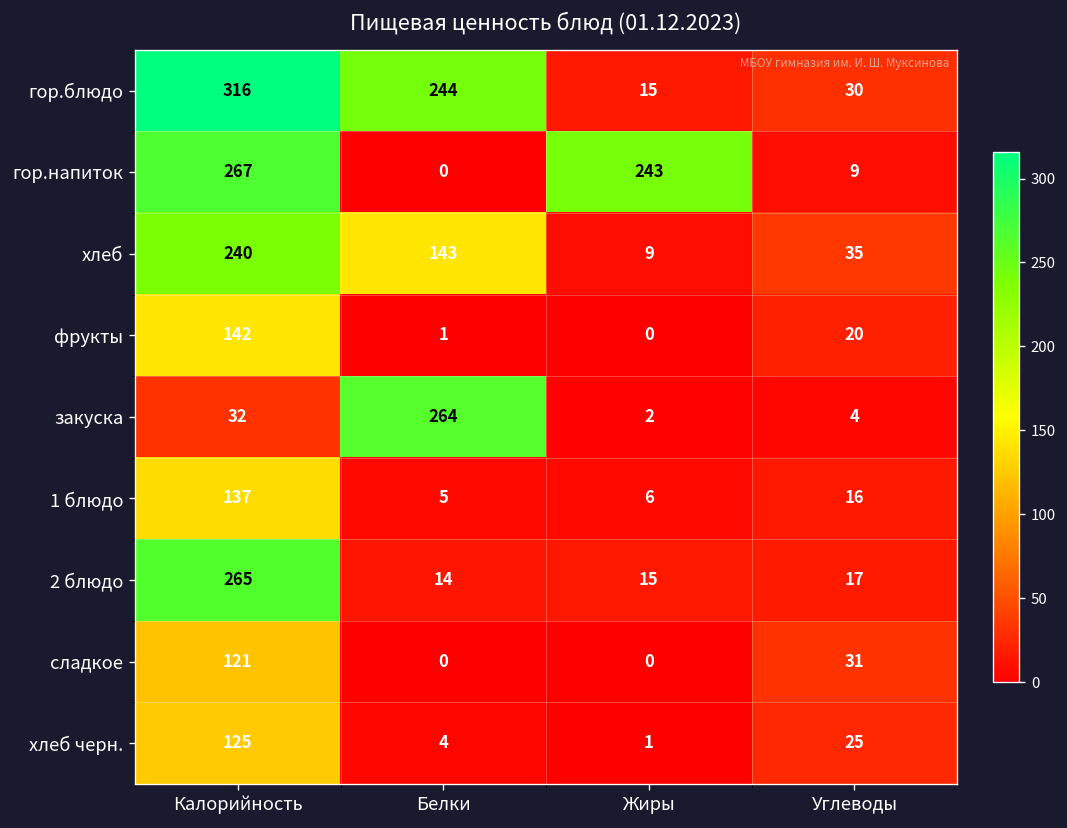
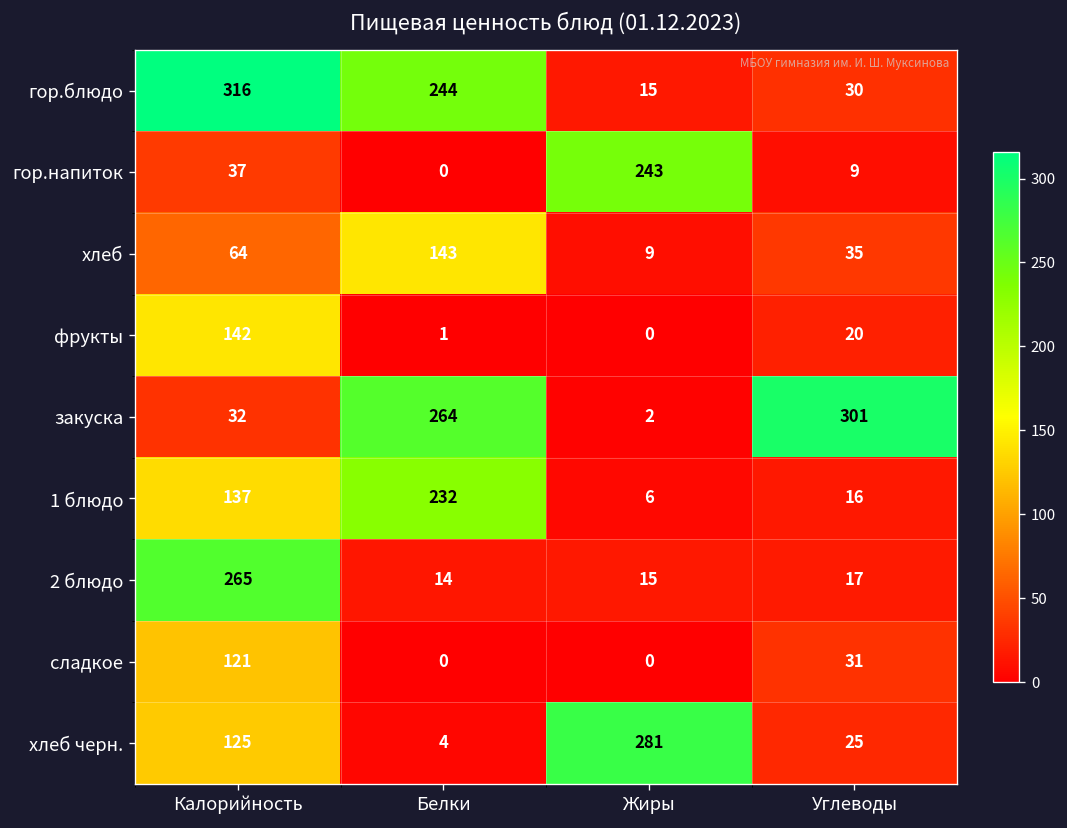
  {
    "гор.блюдо": {
      "Калорийность": 316,
      "Белки": 244,
      "Жиры": 15
    },
    "гор.напиток": {
-     "Калорийность": 267,
+     "Калорийность": 37,
      "Белки": 0,
      "Жиры": 243,
      "Углеводы": 9
    },
    "хлеб": {
-     "Калорийность": 240,
+     "Калорийность": 64,
      "Белки": 143,
      "Жиры": 9,
      "Углеводы": 35
    },
    "фрукты": {
      "Калорийность": 142,
      "Белки": 1,
      "Жиры": 0,
      "Углеводы": 20
    },
    "закуска": {
      "Калорийность": 32,
      "Белки": 264,
      "Жиры": 2,
-     "Углеводы": 4
+     "Углеводы": 301
    },
    "1 блюдо": {
      "Калорийность": 137,
-     "Белки": 5,
+     "Белки": 232,
      "Жиры": 6,
      "Углеводы": 16
    },
    "2 блюдо": {
      "Калорийность": 265,
      "Белки": 14,
      "Жиры": 15,
      "Углеводы": 17
    },
    "сладкое": {
      "Калорийность": 121,
      "Белки": 0,
      "Жиры": 0,
      "Углеводы": 31
    },
    "хлеб черн.": {
      "Калорийность": 125,
      "Белки": 4,
-     "Жиры": 1,
+     "Жиры": 281,
      "Углеводы": 25
    }
  }
